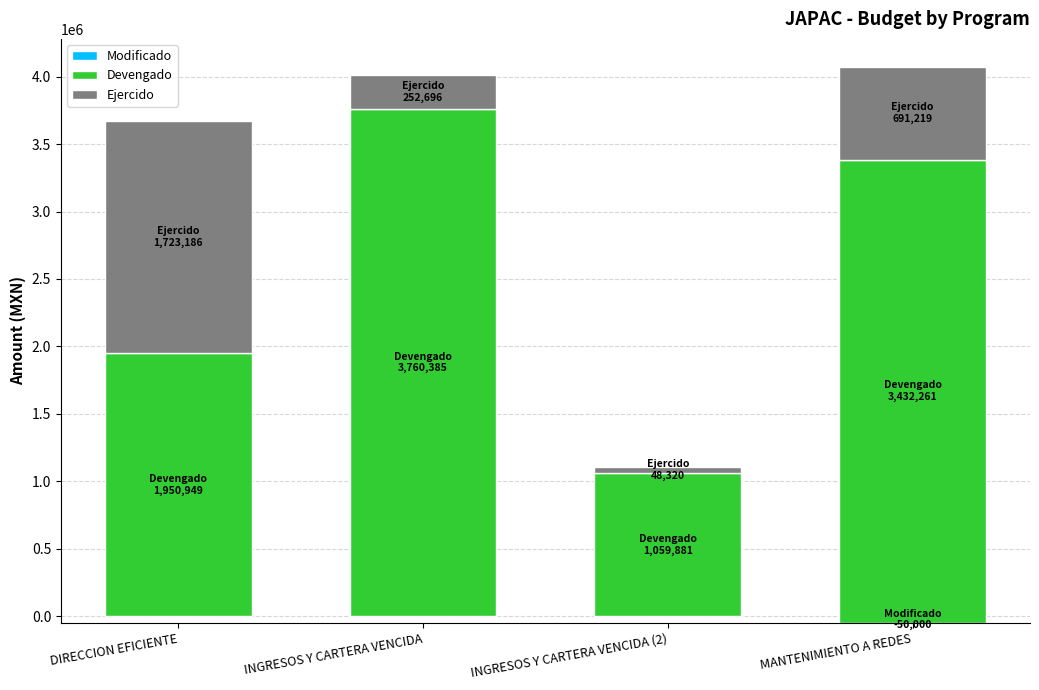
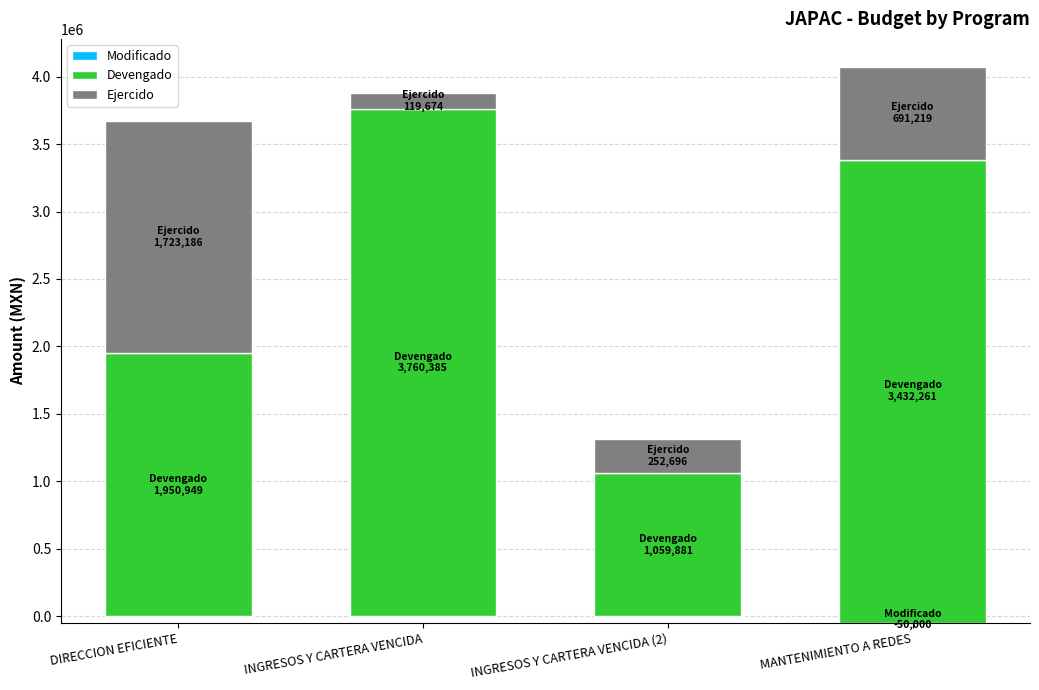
  {
    "Modificado": {
      "MANTENIMIENTO A REDES": "-50,000"
    },
    "Devengado": {
      "DIRECCION EFICIENTE": "1,950,949",
      "INGRESOS Y CARTERA VENCIDA": "3,760,385",
      "INGRESOS Y CARTERA VENCIDA (2)": "1,059,881",
      "MANTENIMIENTO A REDES": "3,432,261"
    },
    "Ejercido": {
      "DIRECCION EFICIENTE": "1,723,186",
-     "INGRESOS Y CARTERA VENCIDA": "252,696",
-     "INGRESOS Y CARTERA VENCIDA (2)": "48,320",
+     "INGRESOS Y CARTERA VENCIDA": "119,674",
+     "INGRESOS Y CARTERA VENCIDA (2)": "252,696",
      "MANTENIMIENTO A REDES": "691,219"
    }
  }
